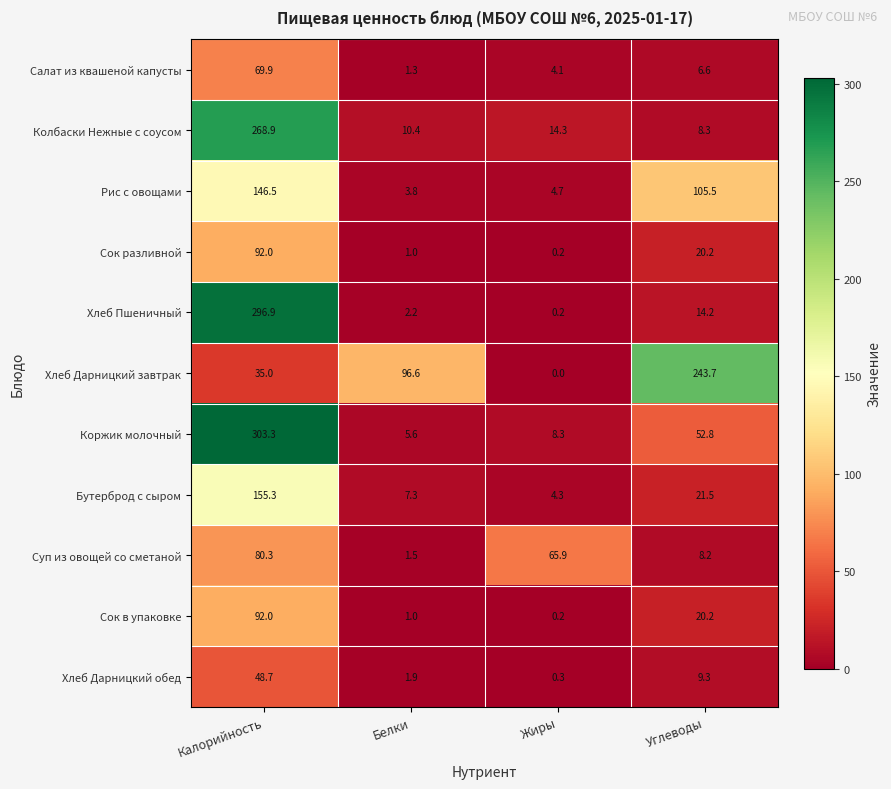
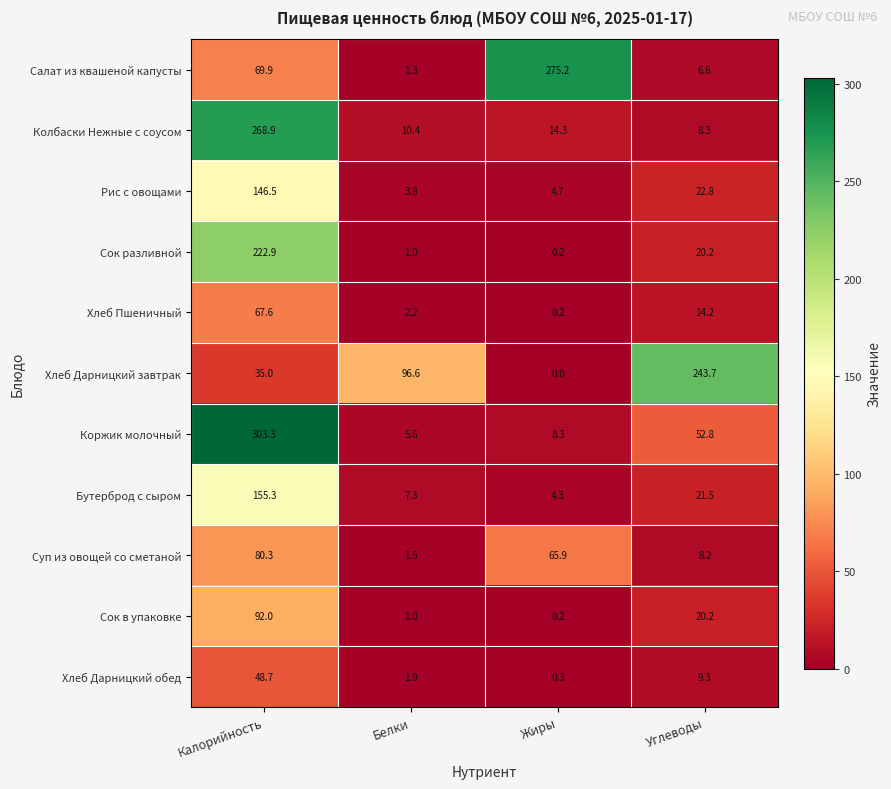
  {
    "Салат из квашеной капусты": {
      "Калорийность": 69.9,
      "Белки": 1.3,
-     "Жиры": 4.1,
+     "Жиры": 275.2,
      "Углеводы": 6.6
    },
    "Колбаски Нежные с соусом": {
      "Калорийность": 268.9,
      "Белки": 10.4,
      "Жиры": 14.3,
      "Углеводы": 8.3
    },
    "Рис с овощами": {
      "Калорийность": 146.5,
      "Белки": 3.8,
      "Жиры": 4.7,
-     "Углеводы": 105.5
+     "Углеводы": 22.8
    },
    "Сок разливной": {
-     "Калорийность": 92.0,
+     "Калорийность": 222.9,
      "Белки": 1.0,
      "Жиры": 0.2,
      "Углеводы": 20.2
    },
    "Хлеб Пшеничный": {
-     "Калорийность": 296.9,
+     "Калорийность": 67.6,
      "Белки": 2.2,
      "Жиры": 0.2,
      "Углеводы": 14.2
    },
    "Хлеб Дарницкий завтрак": {
      "Калорийность": 35.0,
      "Белки": 96.6,
      "Жиры": 0.0,
      "Углеводы": 243.7
    },
    "Коржик молочный": {
      "Калорийность": 303.3,
      "Белки": 5.6,
      "Жиры": 8.3,
      "Углеводы": 52.8
    },
    "Бутерброд с сыром": {
      "Калорийность": 155.3,
      "Белки": 7.3,
      "Жиры": 4.3,
      "Углеводы": 21.5
    },
    "Суп из овощей со сметаной": {
      "Калорийность": 80.3,
      "Белки": 1.5,
      "Жиры": 65.9,
      "Углеводы": 8.2
    },
    "Сок в упаковке": {
      "Калорийность": 92.0,
      "Белки": 1.0,
      "Жиры": 0.2,
      "Углеводы": 20.2
    },
    "Хлеб Дарницкий обед": {
      "Калорийность": 48.7,
      "Белки": 1.9,
      "Жиры": 0.3,
      "Углеводы": 9.3
    }
  }
